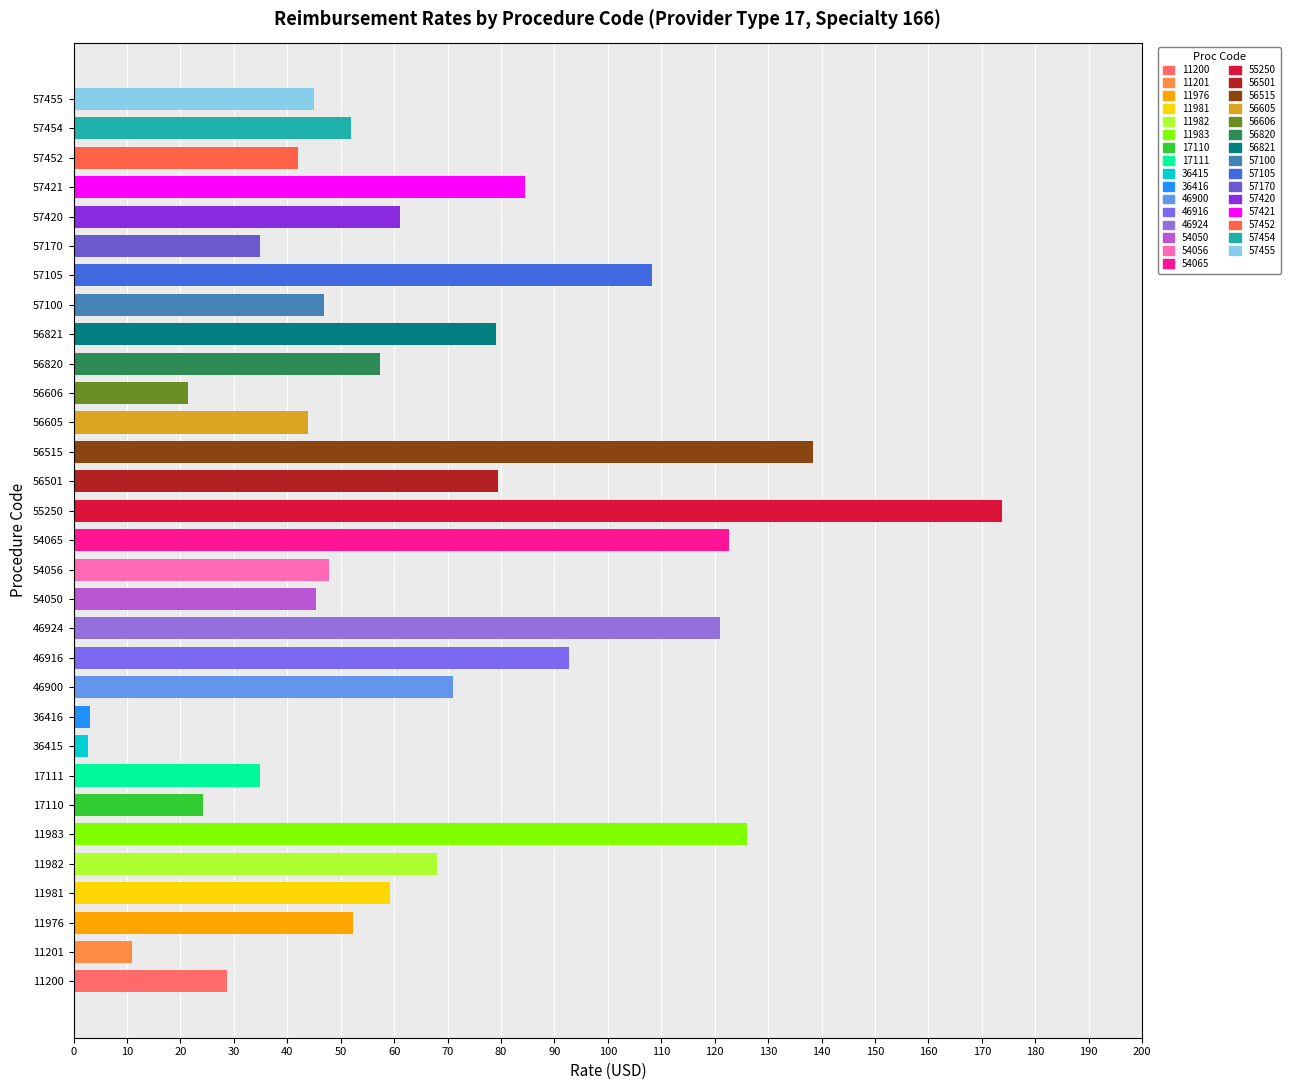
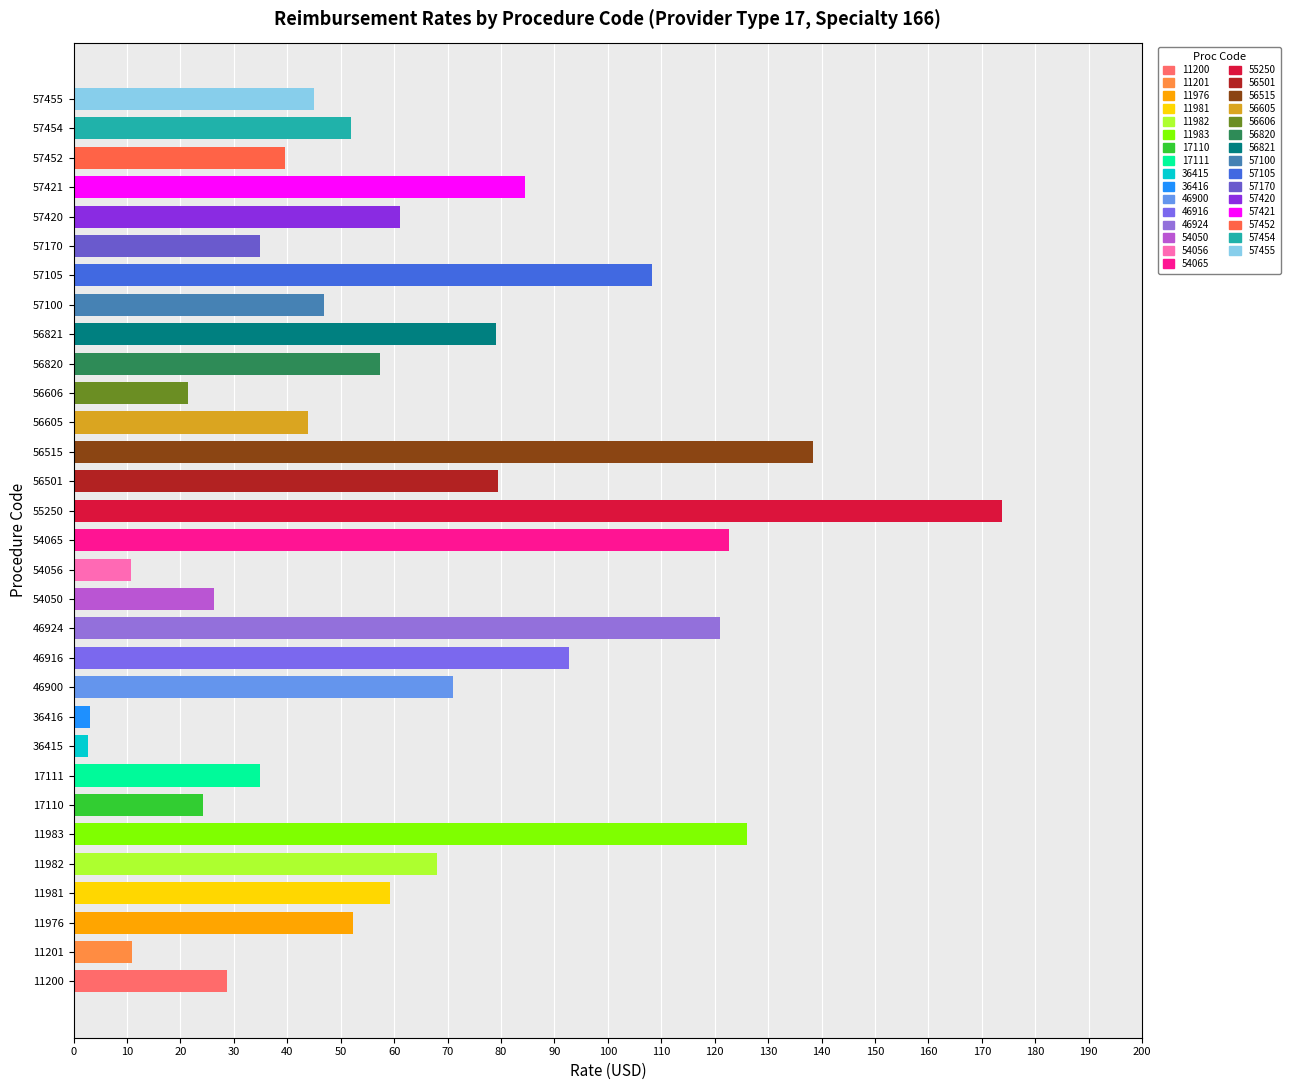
  {
    "57455": 45,
    "57454": 52,
-   "57452": 42,
+   "57452": 40,
    "57421": 85,
    "57420": 61,
    "57170": 35,
    "57105": 108,
    "57100": 47,
    "56821": 79,
    "56820": 57,
    "56606": 21,
    "56605": 44,
    "56515": 138,
    "56501": 80,
    "55250": 174,
    "54065": 123,
-   "54056": 48,
-   "54050": 45,
+   "54056": 11,
+   "54050": 26,
    "46924": 121,
    "46916": 93,
    "46900": 71,
    "36416": 3,
    "36415": 3,
    "17111": 35,
    "17110": 24,
    "11983": 126,
    "11982": 68,
    "11981": 59,
    "11976": 52,
    "11201": 11,
    "11200": 29
  }
